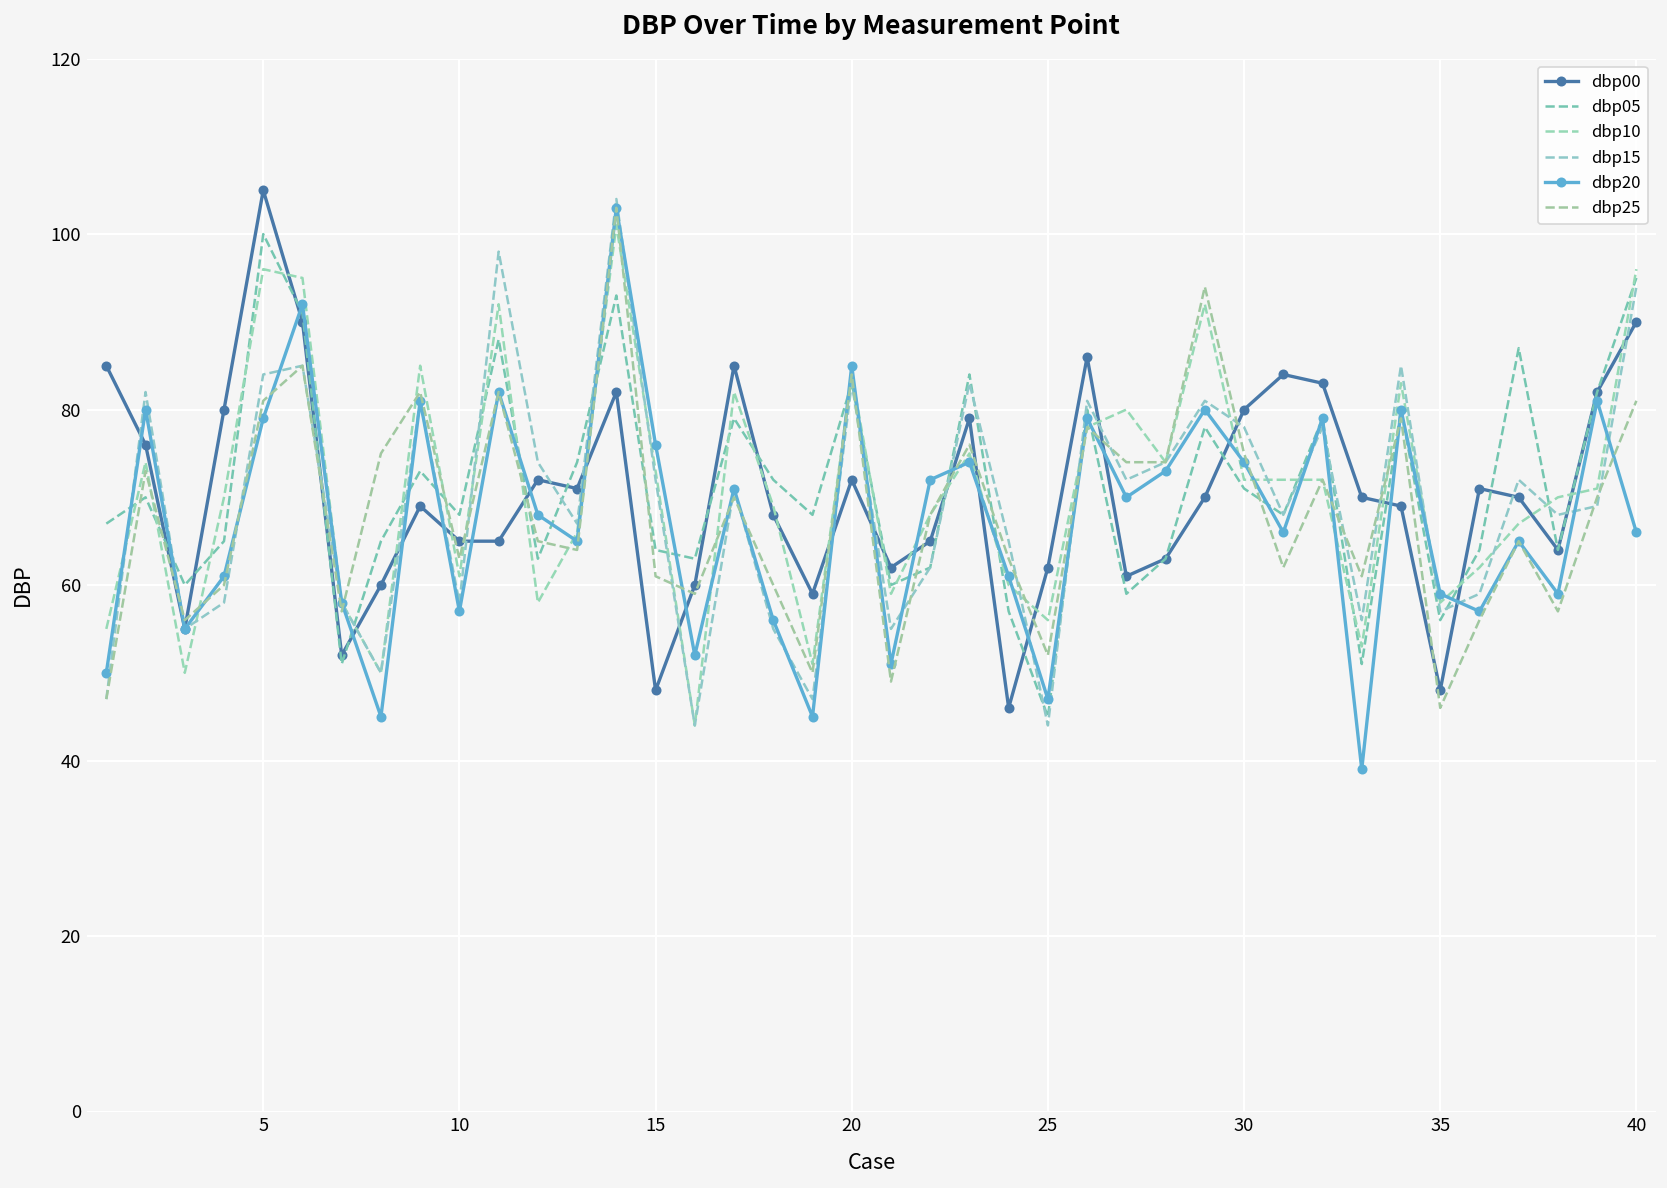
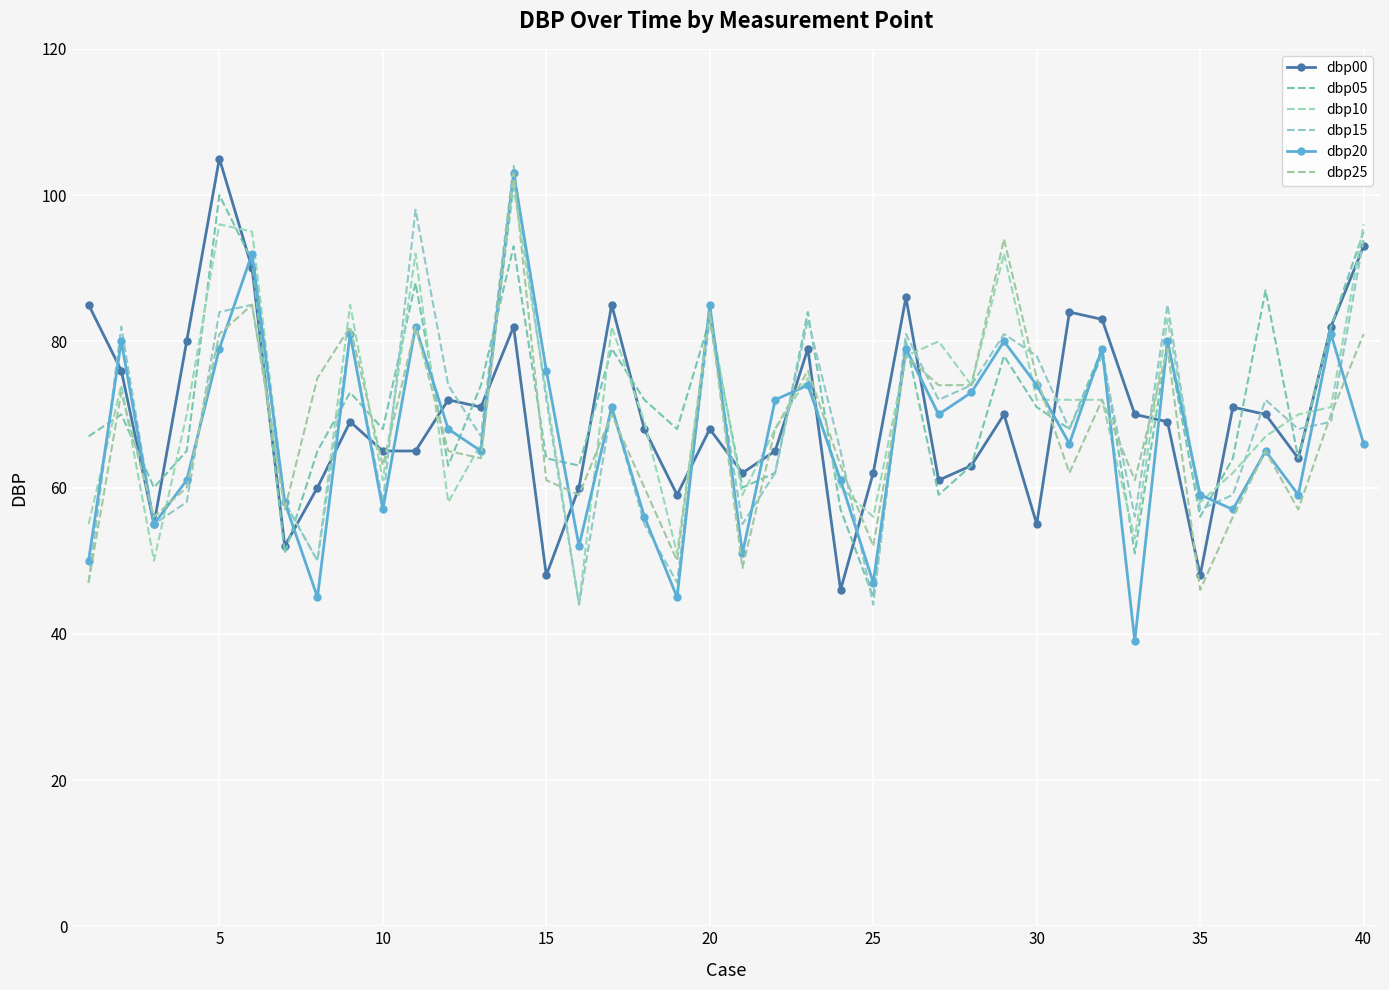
  {
    "dbp00": {
      "5": 105,
      "10": 65,
      "15": 48,
-     "20": 72,
+     "20": 68,
      "25": 62,
-     "30": 80,
+     "30": 55,
      "35": 48,
-     "40": 90
+     "40": 93
    }
  }
